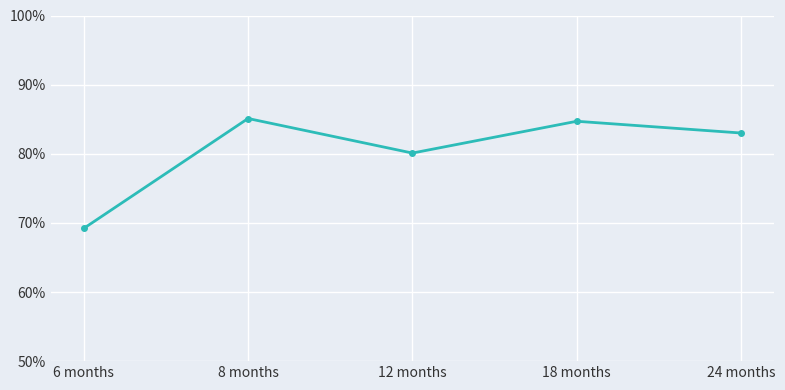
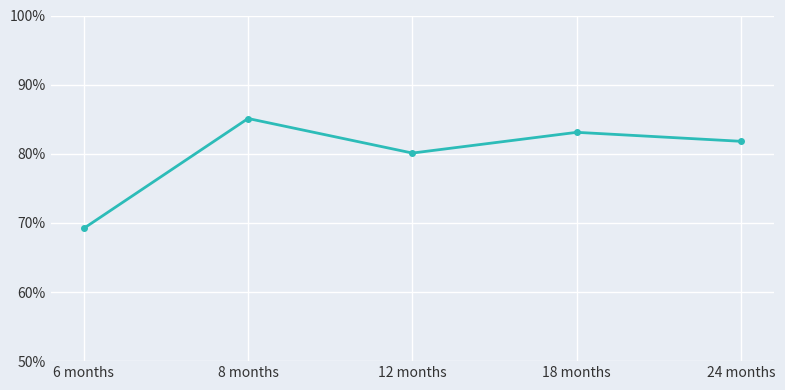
  {
    "6 months": "69%",
    "8 months": "85%",
    "12 months": "80%",
-   "18 months": "85%",
-   "24 months": "83%"
+   "18 months": "83%",
+   "24 months": "82%"
  }
